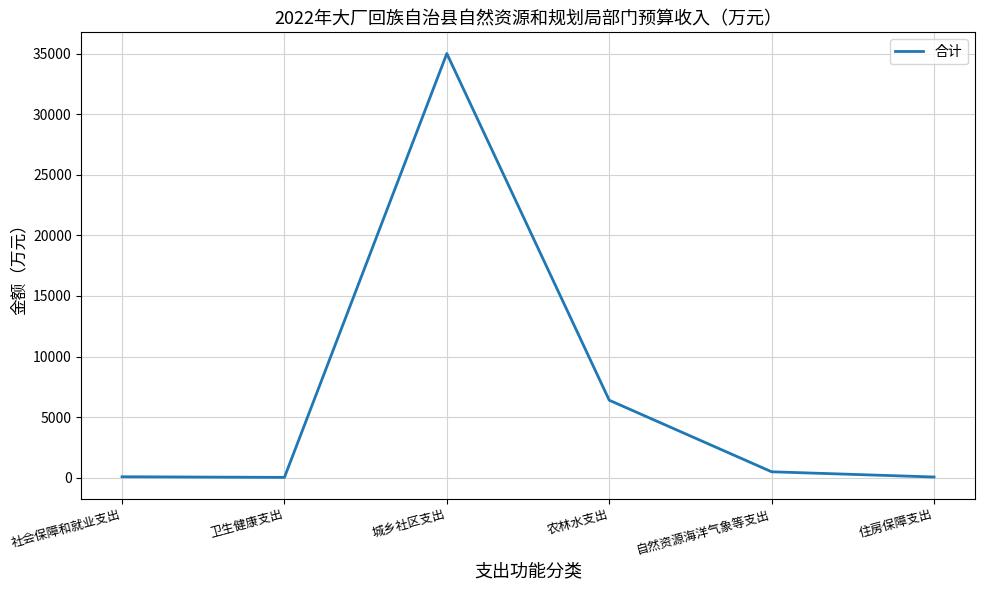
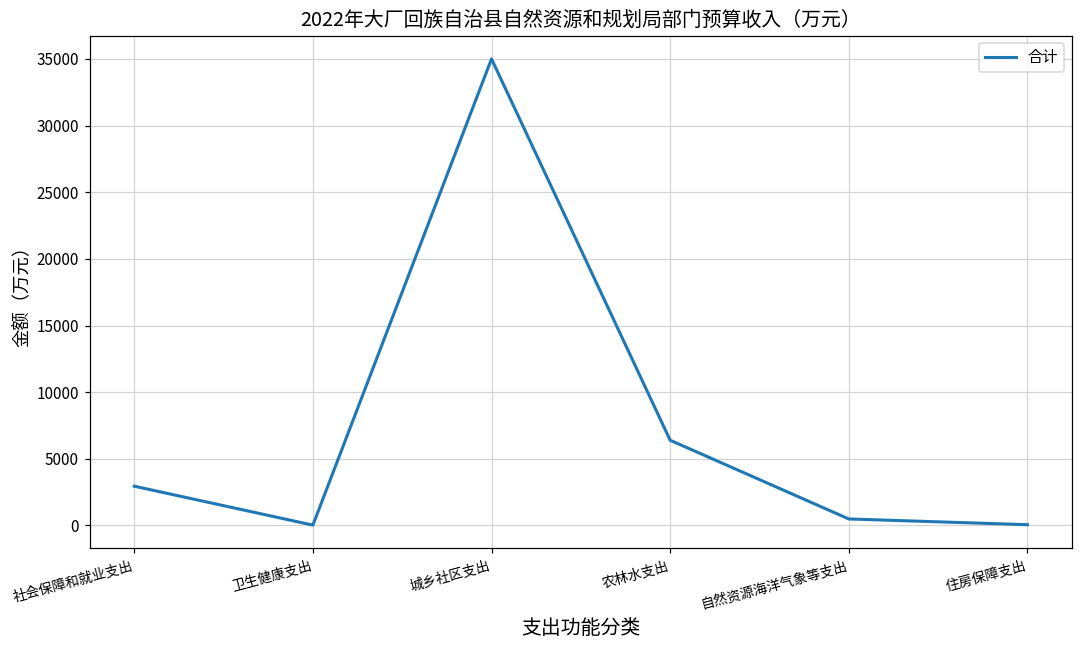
  {
-   "社会保障和就业支出": 100,
+   "社会保障和就业支出": 2900,
    "卫生健康支出": 0,
    "城乡社区支出": 35000,
    "农林水支出": 6400,
    "自然资源海洋气象等支出": 500,
    "住房保障支出": 100
  }
